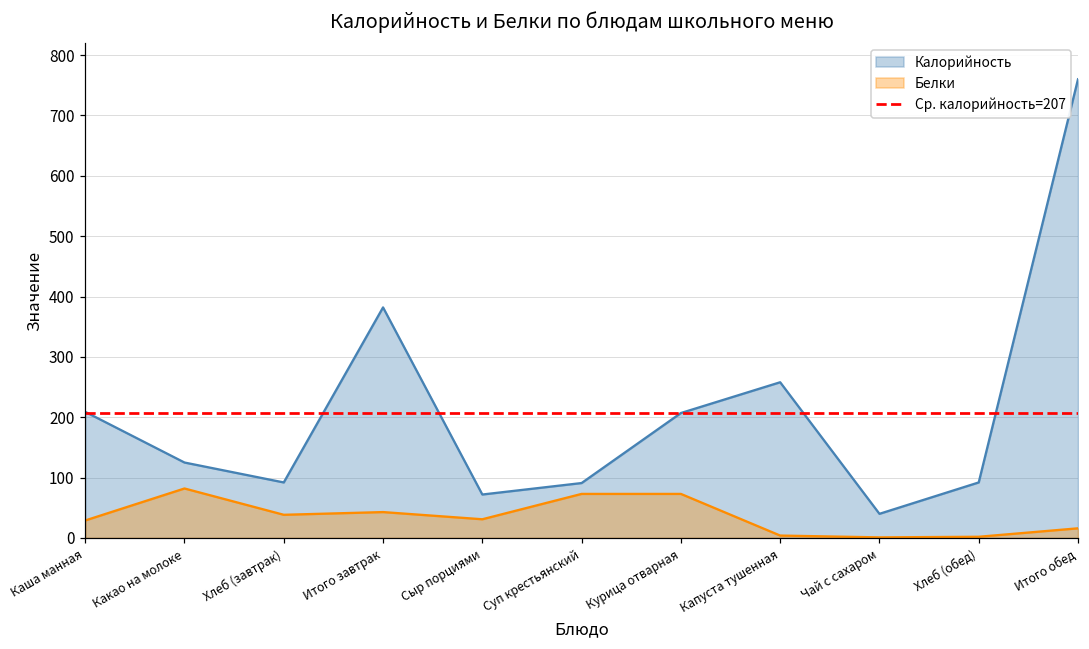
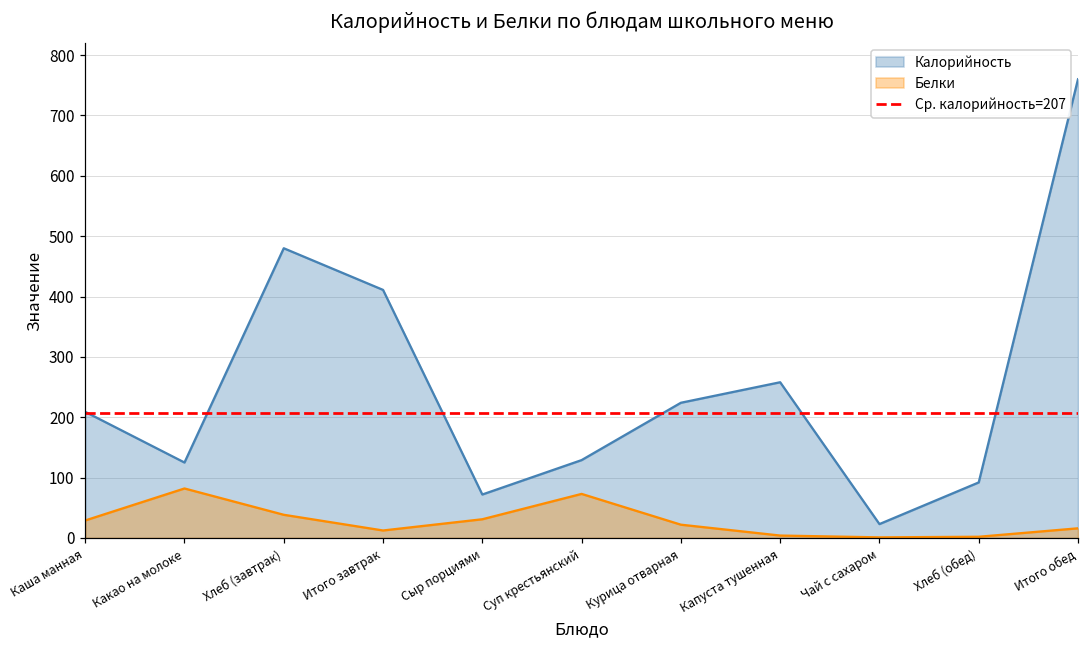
  {
    "Калорийность": {
      "Каша манная": 210,
      "Какао на молоке": 130,
-     "Хлеб (завтрак)": 90,
-     "Итого завтрак": 380,
+     "Хлеб (завтрак)": 480,
+     "Итого завтрак": 410,
      "Сыр порциями": 70,
-     "Суп крестьянский": 90,
-     "Курица отварная": 210,
+     "Суп крестьянский": 130,
+     "Курица отварная": 220,
      "Капуста тушенная": 260,
-     "Чай с сахаром": 40,
+     "Чай с сахаром": 20,
      "Хлеб (обед)": 90,
      "Итого обед": 760
    },
    "Белки": {
      "Каша манная": 30,
      "Какао на молоке": 80,
      "Хлеб (завтрак)": 40,
-     "Итого завтрак": 40,
+     "Итого завтрак": 10,
      "Сыр порциями": 30,
      "Суп крестьянский": 70,
-     "Курица отварная": 70,
+     "Курица отварная": 20,
      "Капуста тушенная": 0,
      "Чай с сахаром": 0,
      "Хлеб (обед)": 0,
      "Итого обед": 20
    }
  }
